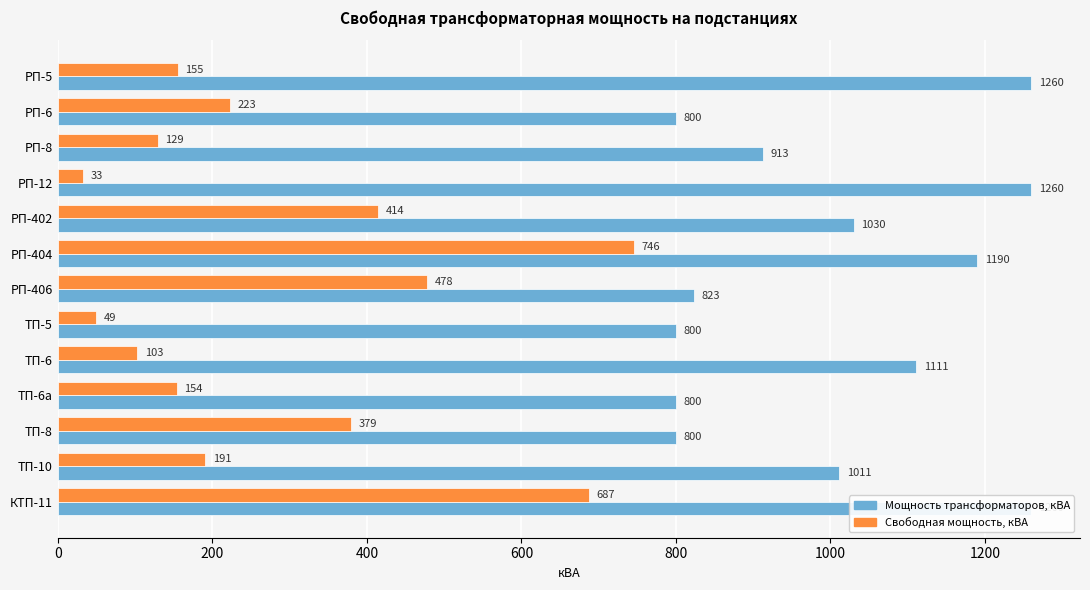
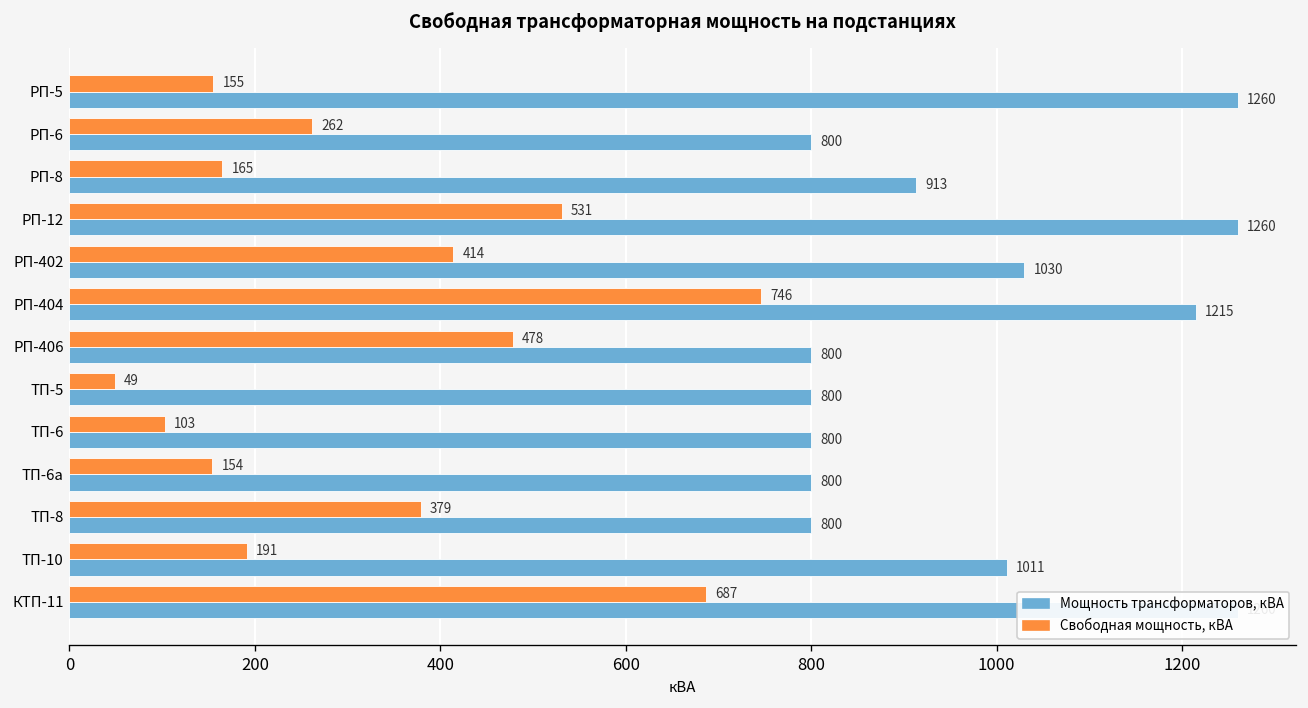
  {
    "Мощность трансформаторов, кВА": {
      "РП-5": 1260,
      "РП-6": 800,
      "РП-8": 913,
      "РП-12": 1260,
      "РП-402": 1030,
-     "РП-404": 1190,
-     "РП-406": 823,
+     "РП-404": 1215,
+     "РП-406": 800,
      "ТП-5": 800,
-     "ТП-6": 1111,
+     "ТП-6": 800,
      "ТП-6а": 800,
      "ТП-8": 800,
      "ТП-10": 1011
    },
    "Свободная мощность, кВА": {
      "РП-5": 155,
-     "РП-6": 223,
-     "РП-8": 129,
-     "РП-12": 33,
+     "РП-6": 262,
+     "РП-8": 165,
+     "РП-12": 531,
      "РП-402": 414,
      "РП-404": 746,
      "РП-406": 478,
      "ТП-5": 49,
      "ТП-6": 103,
      "ТП-6а": 154,
      "ТП-8": 379,
      "ТП-10": 191,
      "КТП-11": 687
    }
  }
